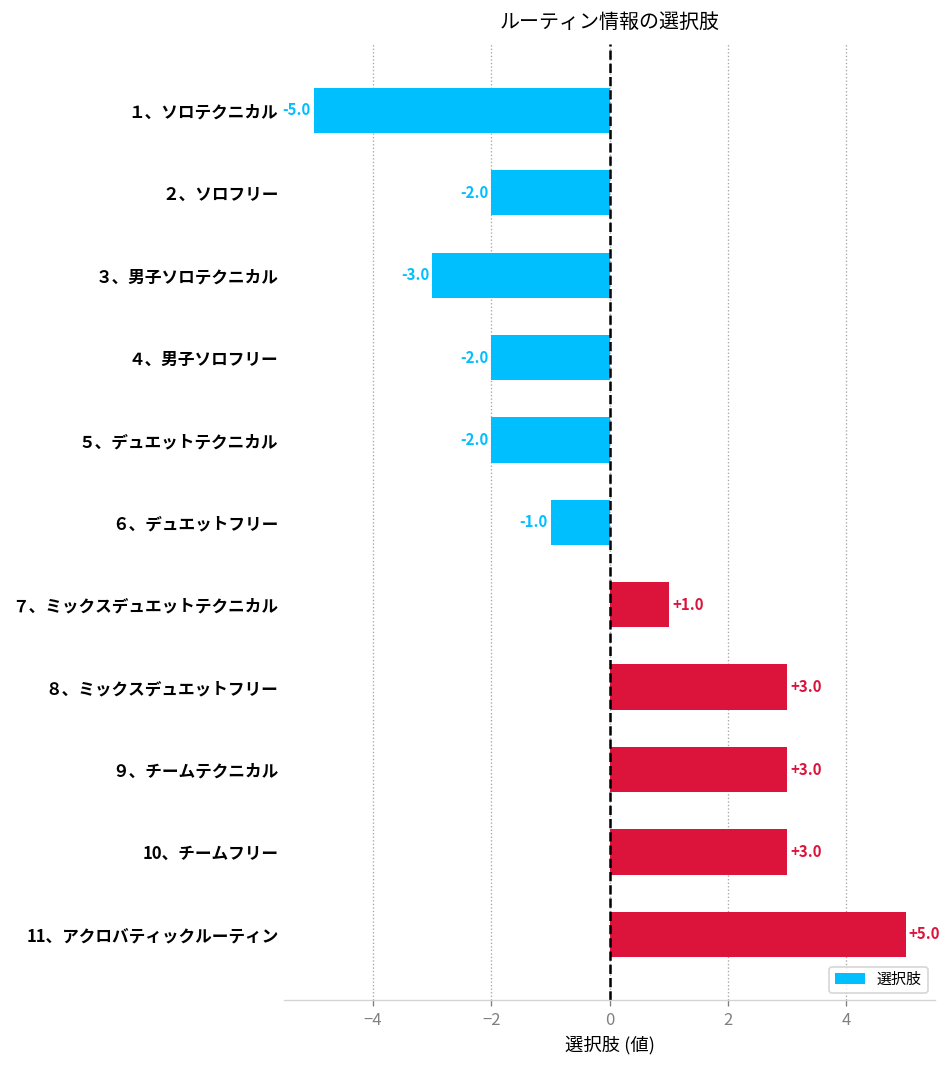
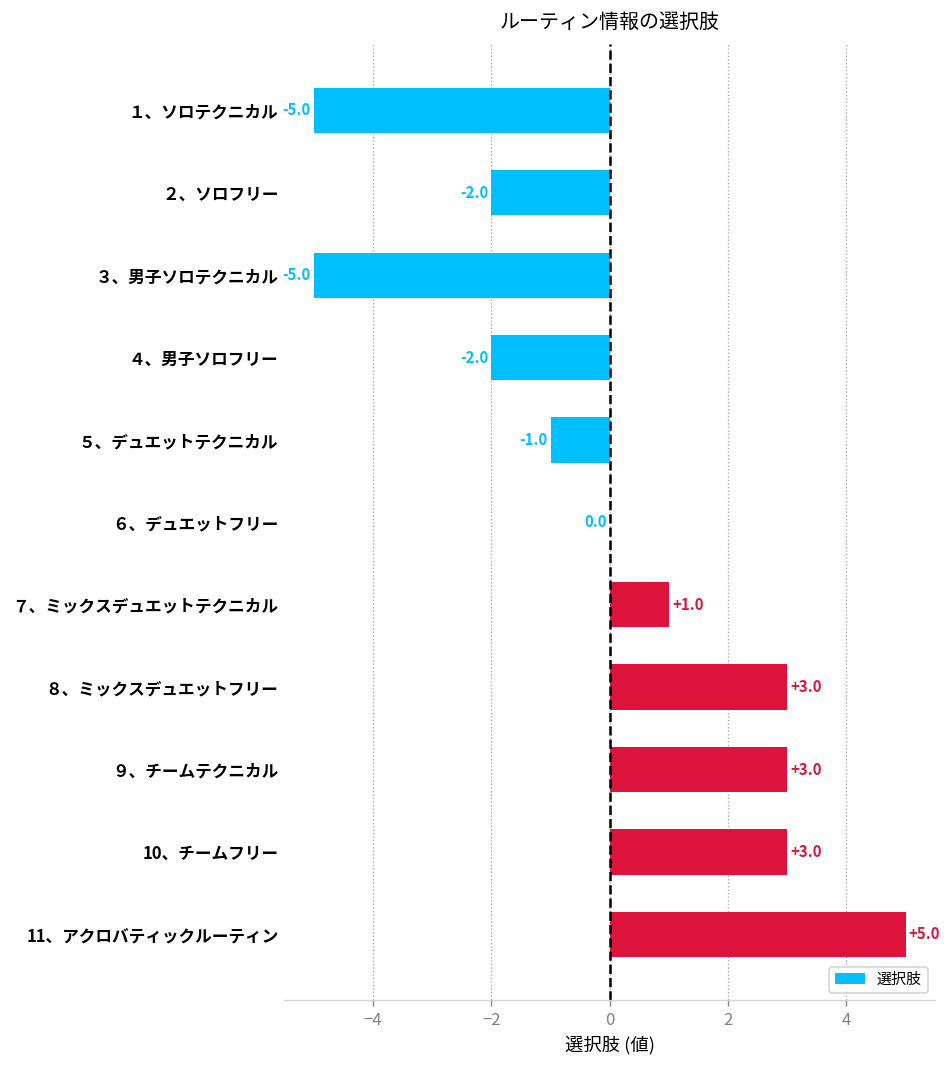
  {
    "１、ソロテクニカル": "-5.0",
    "２、ソロフリー": "-2.0",
-   "３、男子ソロテクニカル": "-3.0",
+   "３、男子ソロテクニカル": "-5.0",
    "４、男子ソロフリー": "-2.0",
-   "５、デュエットテクニカル": "-2.0",
-   "６、デュエットフリー": "-1.0",
+   "５、デュエットテクニカル": "-1.0",
+   "６、デュエットフリー": "0.0",
    "７、ミックスデュエットテクニカル": "+1.0",
    "８、ミックスデュエットフリー": "+3.0",
    "９、チームテクニカル": "+3.0",
    "10、チームフリー": "+3.0",
    "11、アクロバティックルーティン": "+5.0"
  }
